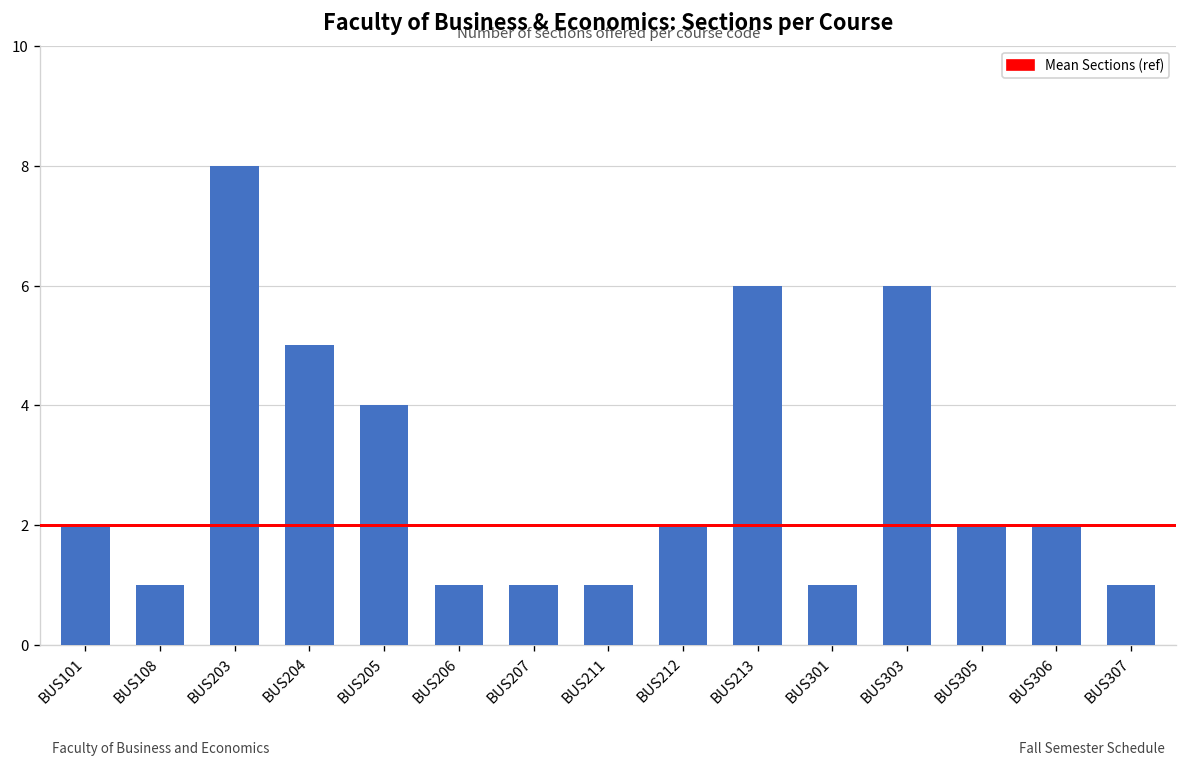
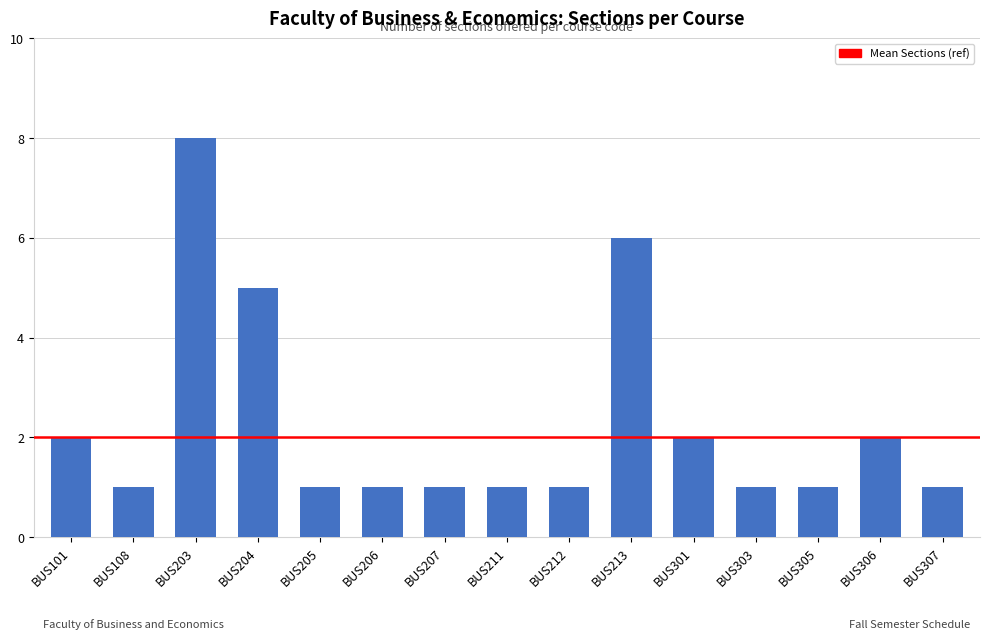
  {
    "BUS101": 2,
    "BUS108": 1,
    "BUS203": 8,
    "BUS204": 5,
-   "BUS205": 4,
+   "BUS205": 1,
    "BUS206": 1,
    "BUS207": 1,
    "BUS211": 1,
-   "BUS212": 2,
+   "BUS212": 1,
    "BUS213": 6,
-   "BUS301": 1,
-   "BUS303": 6,
-   "BUS305": 2,
+   "BUS301": 2,
+   "BUS303": 1,
+   "BUS305": 1,
    "BUS306": 2,
    "BUS307": 1
  }
